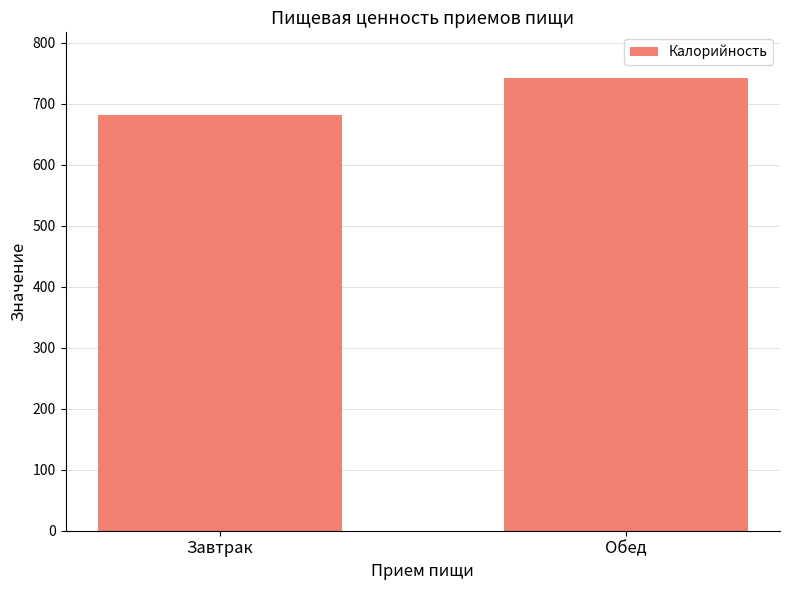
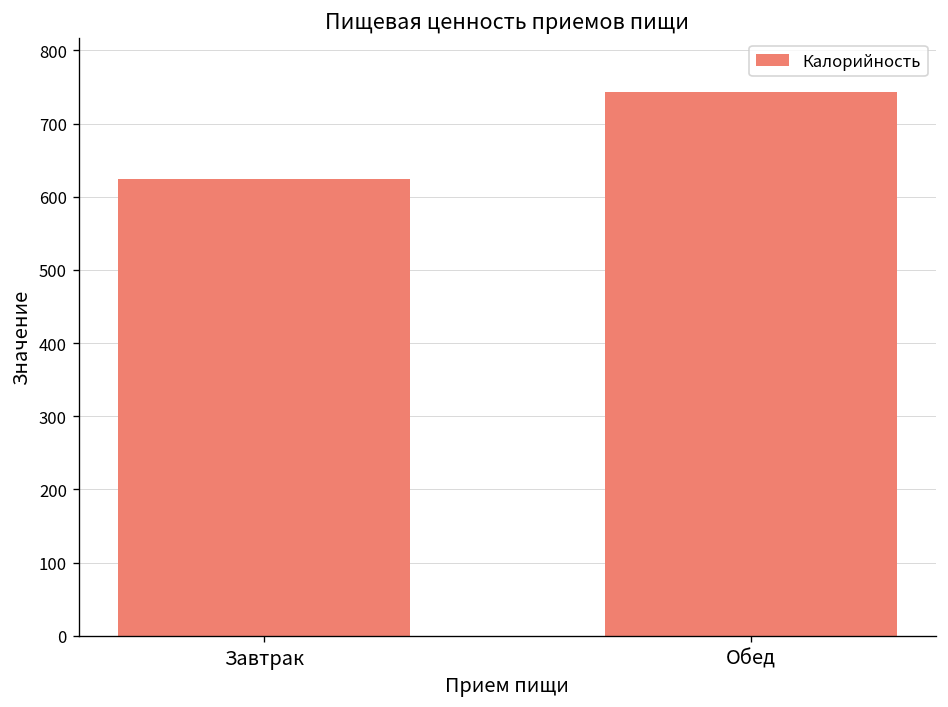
  {
-   "Завтрак": 680,
+   "Завтрак": 620,
    "Обед": 740
  }
